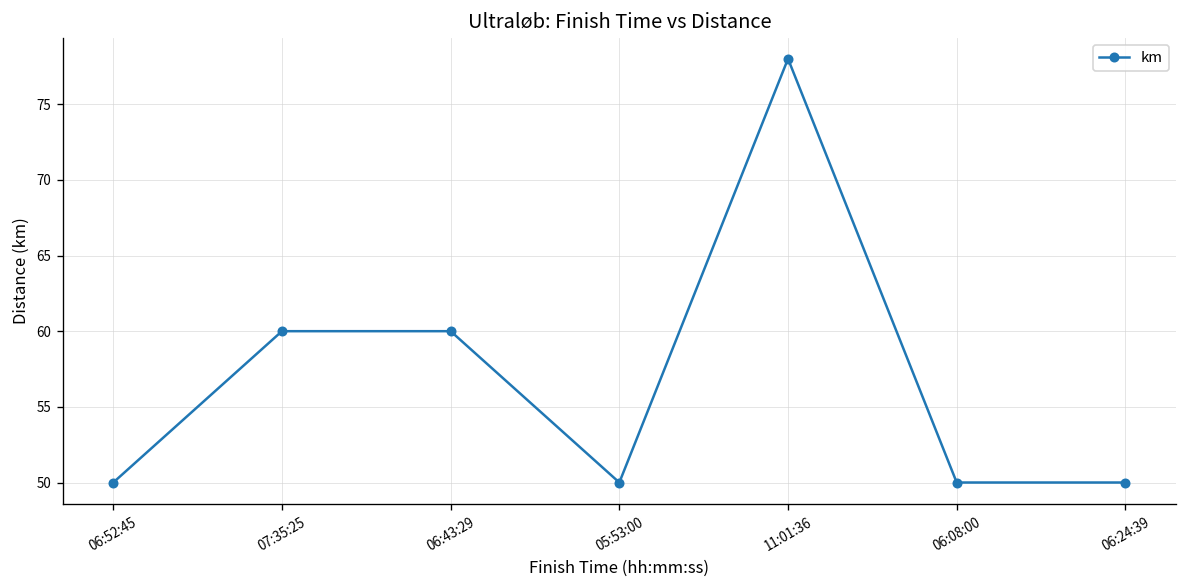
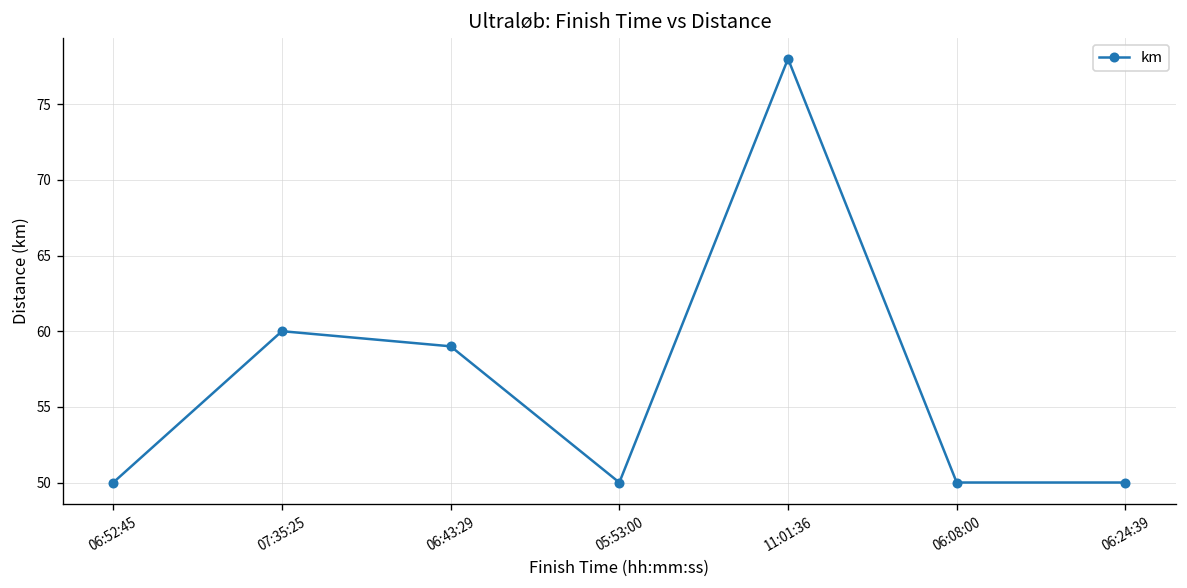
  {
    "06:52:45": 50,
    "07:35:25": 60,
-   "06:43:29": 60,
+   "06:43:29": 59,
    "05:53:00": 50,
    "11:01:36": 78,
    "06:08:00": 50,
    "06:24:39": 50
  }
